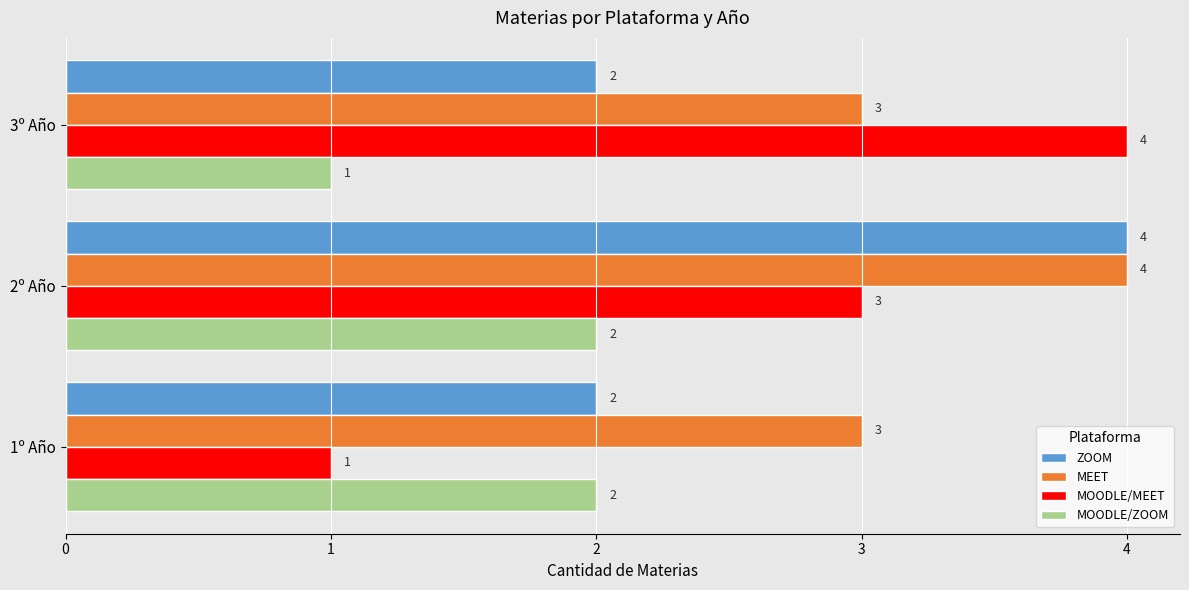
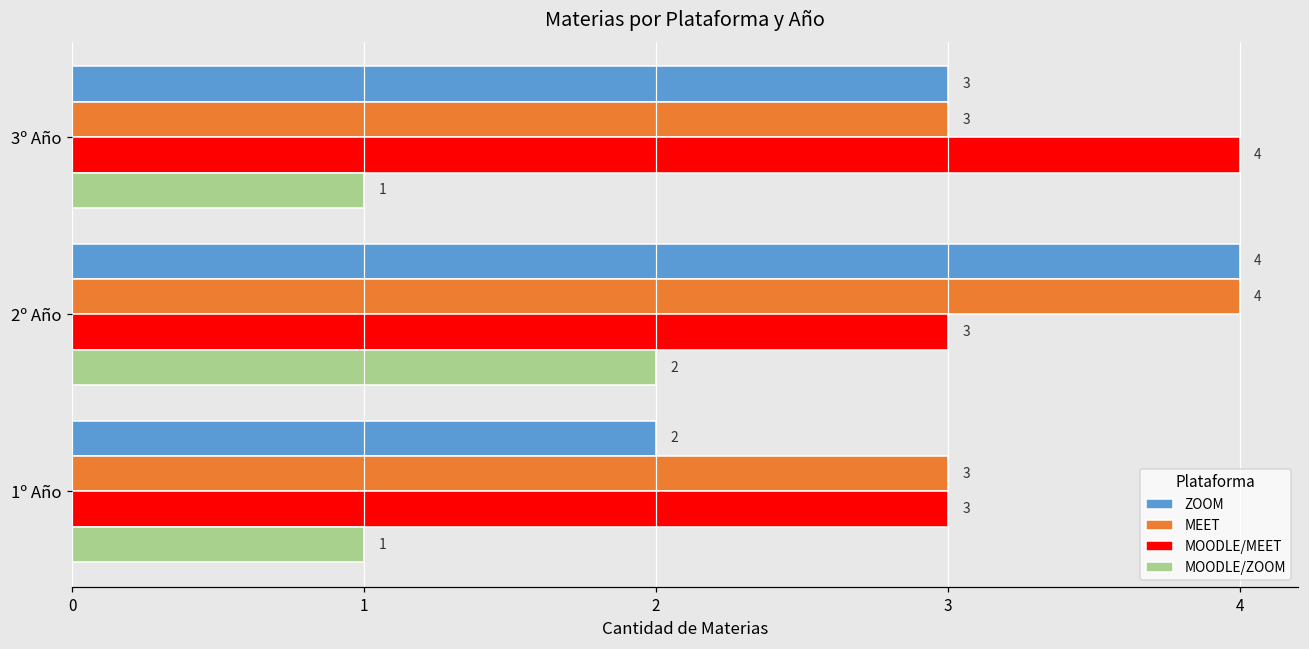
  {
    "ZOOM": {
-     "3º Año": 2,
+     "3º Año": 3,
      "2º Año": 4,
      "1º Año": 2
    },
    "MEET": {
      "3º Año": 3,
      "2º Año": 4,
      "1º Año": 3
    },
    "MOODLE/MEET": {
      "3º Año": 4,
      "2º Año": 3,
-     "1º Año": 1
+     "1º Año": 3
    },
    "MOODLE/ZOOM": {
      "3º Año": 1,
      "2º Año": 2,
-     "1º Año": 2
+     "1º Año": 1
    }
  }
